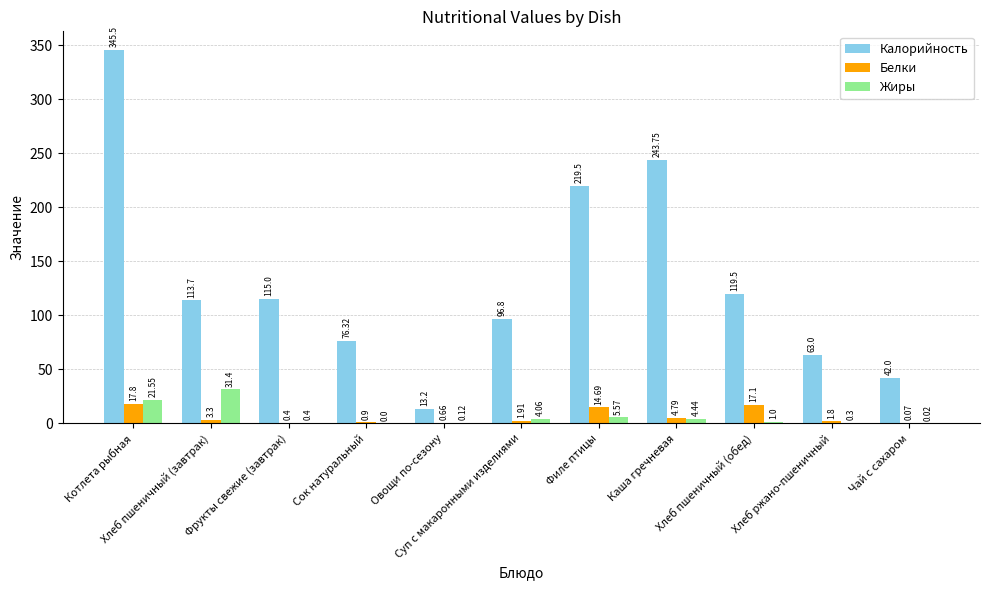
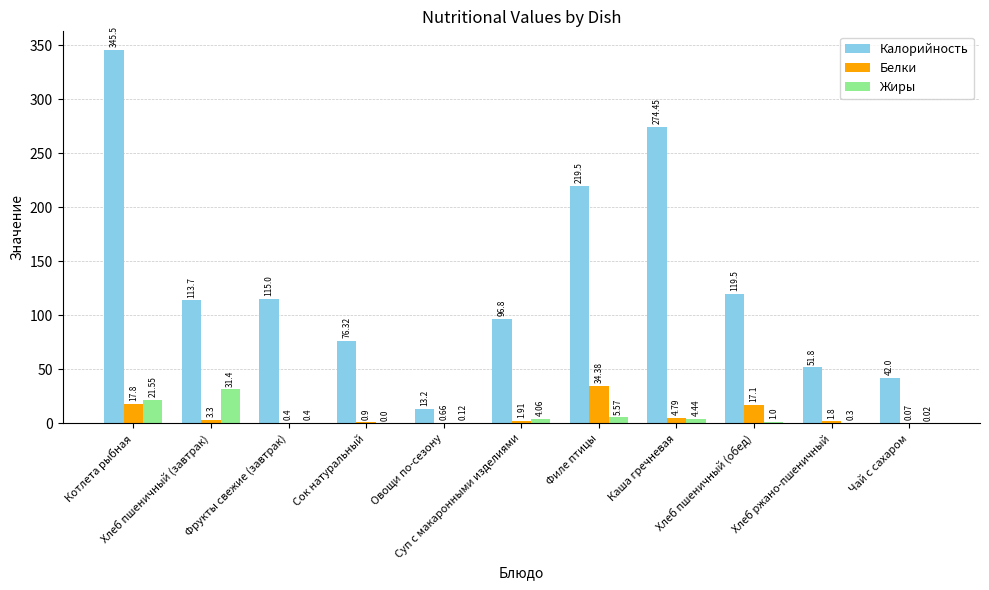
  {
    "Калорийность": {
      "Котлета рыбная": 345.5,
      "Хлеб пшеничный (завтрак)": 113.7,
      "Фрукты свежие (завтрак)": 115.0,
      "Сок натуральный": 76.32,
      "Овощи по-сезону": 13.2,
      "Суп с макаронными изделиями": 96.8,
      "Филе птицы": 219.5,
-     "Каша гречневая": 243.75,
+     "Каша гречневая": 274.45,
      "Хлеб пшеничный (обед)": 119.5,
-     "Хлеб ржано-пшеничный": 63.0,
+     "Хлеб ржано-пшеничный": 51.8,
      "Чай с сахаром": 42.0
    },
    "Белки": {
      "Котлета рыбная": 17.8,
      "Хлеб пшеничный (завтрак)": 3.3,
      "Фрукты свежие (завтрак)": 0.4,
      "Сок натуральный": 0.9,
      "Овощи по-сезону": 0.66,
      "Суп с макаронными изделиями": 1.91,
-     "Филе птицы": 14.69,
+     "Филе птицы": 34.38,
      "Каша гречневая": 4.79,
      "Хлеб пшеничный (обед)": 17.1,
      "Хлеб ржано-пшеничный": 1.8,
      "Чай с сахаром": 0.07
    },
    "Жиры": {
      "Котлета рыбная": 21.55,
      "Хлеб пшеничный (завтрак)": 31.4,
      "Фрукты свежие (завтрак)": 0.4,
      "Сок натуральный": 0.0,
      "Овощи по-сезону": 0.12,
      "Суп с макаронными изделиями": 4.06,
      "Филе птицы": 5.57,
      "Каша гречневая": 4.44,
      "Хлеб пшеничный (обед)": 1.0,
      "Хлеб ржано-пшеничный": 0.3,
      "Чай с сахаром": 0.02
    }
  }
